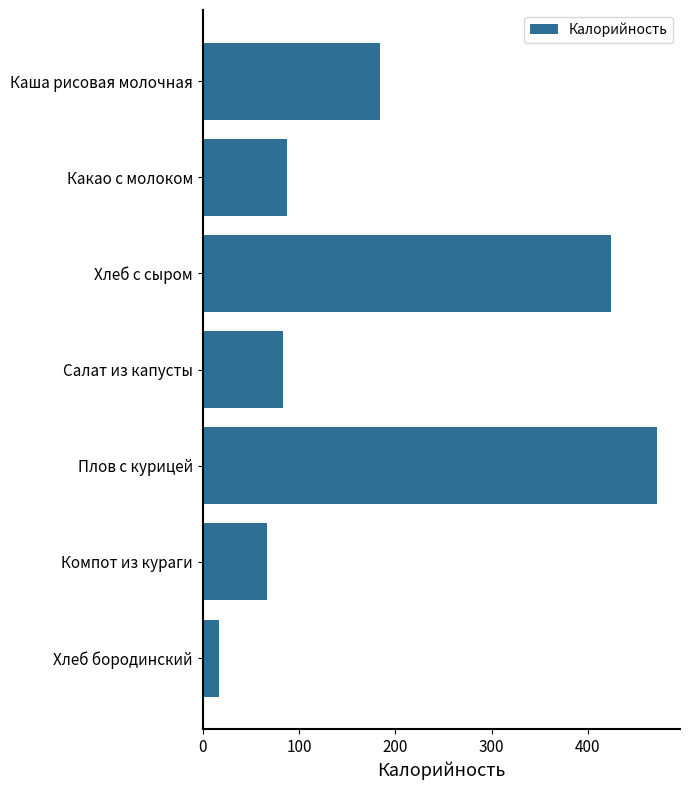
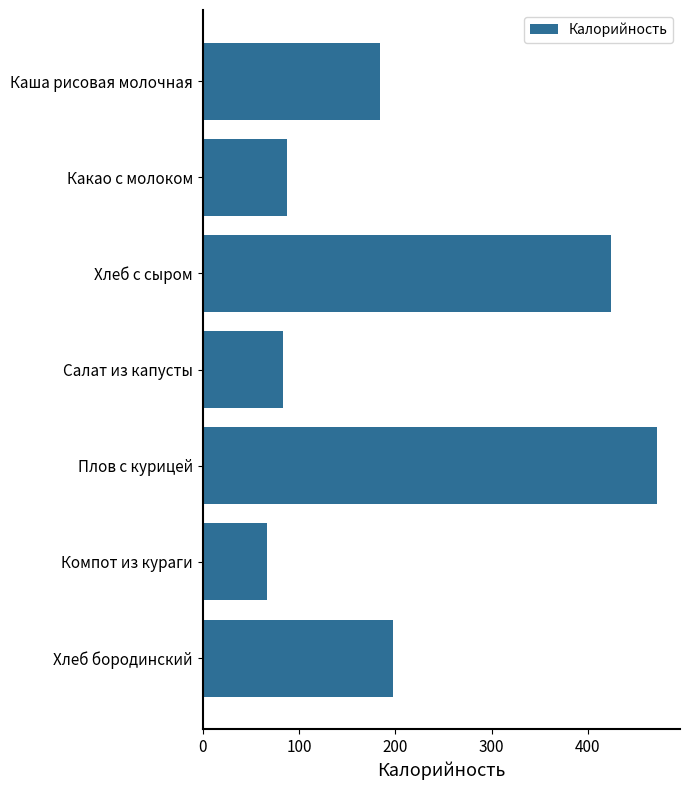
  {
    "Каша рисовая молочная": 180,
    "Какао с молоком": 90,
    "Хлеб с сыром": 420,
    "Салат из капусты": 80,
    "Плов с курицей": 470,
    "Компот из кураги": 70,
-   "Хлеб бородинский": 20
+   "Хлеб бородинский": 200
  }
